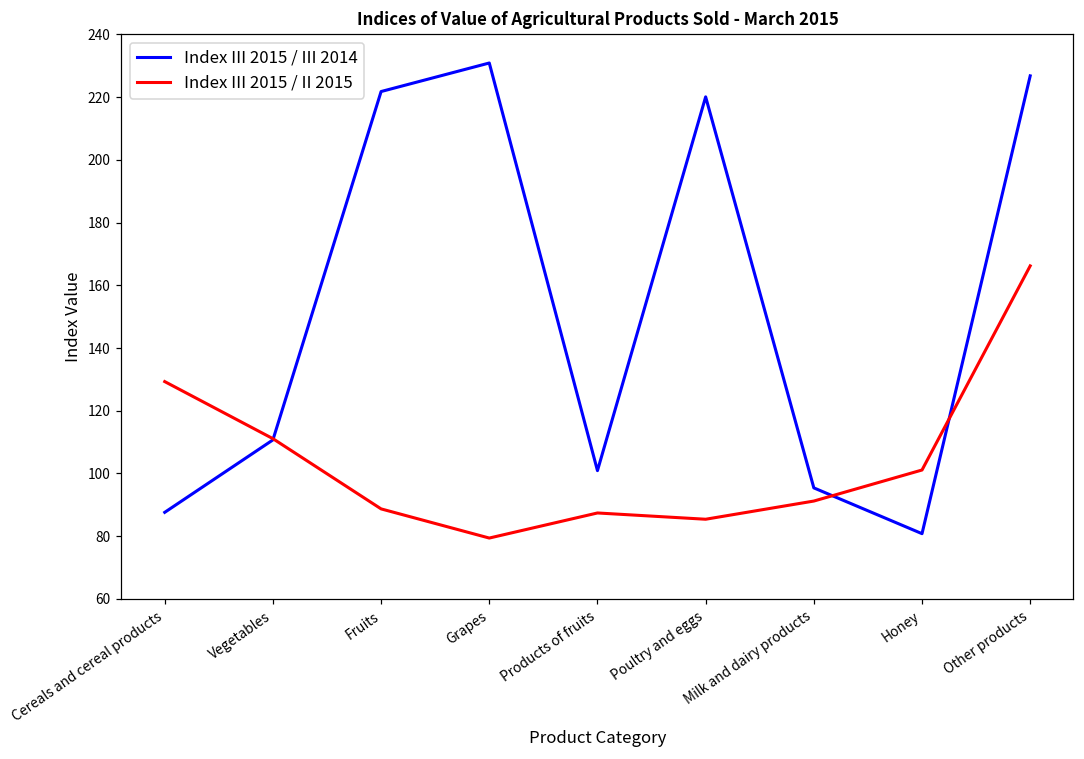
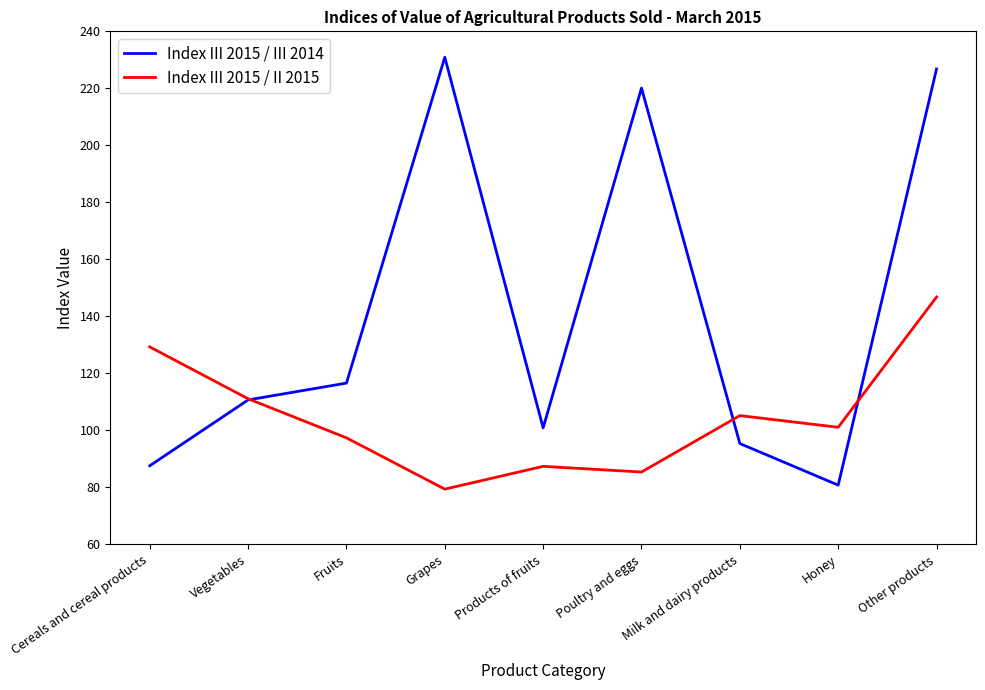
  {
    "Index III 2015 / III 2014": {
      "Cereals and cereal products": 88,
-     "Fruits": 222,
+     "Fruits": 117,
      "Grapes": 231,
      "Products of fruits": 101,
      "Poultry and eggs": 220,
      "Milk and dairy products": 95,
      "Honey": 81,
      "Other products": 227
    },
    "Index III 2015 / II 2015": {
      "Cereals and cereal products": 129,
-     "Fruits": 89,
+     "Fruits": 97,
      "Grapes": 79,
      "Products of fruits": 87,
      "Poultry and eggs": 85,
-     "Milk and dairy products": 91,
+     "Milk and dairy products": 105,
      "Honey": 101,
-     "Other products": 166
+     "Other products": 147
    }
  }
